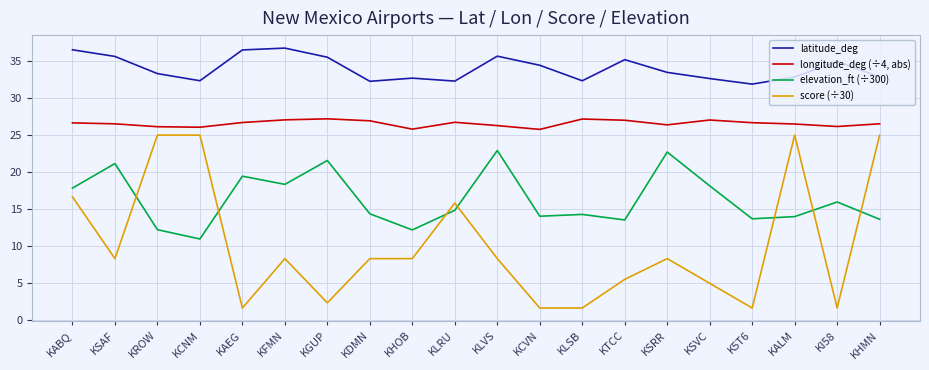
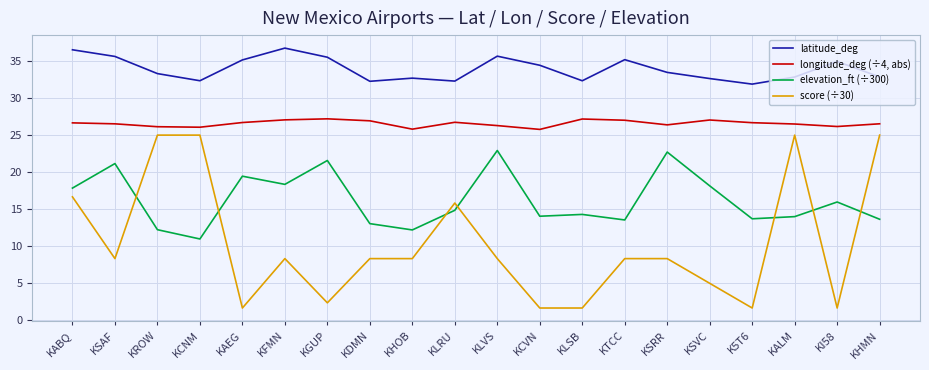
  {
    "latitude_deg": {
      "KABQ": 37,
      "KSAF": 36,
      "KROW": 33,
      "KCNM": 32,
-     "KAEG": 36,
+     "KAEG": 35,
      "KFMN": 37,
      "KGUP": 36,
      "KDMN": 32,
      "KHOB": 33,
      "KLRU": 32,
      "KLVS": 36,
      "KCVN": 34,
      "KLSB": 32,
      "KTCC": 35,
      "KSRR": 33,
      "KSVC": 33,
      "K5T6": 32
    },
    "longitude_deg (÷4, abs)": {
      "KABQ": 27,
      "KSAF": 27,
      "KROW": 26,
      "KCNM": 26,
      "KAEG": 27,
      "KFMN": 27,
      "KGUP": 27,
      "KDMN": 27,
      "KHOB": 26,
      "KLRU": 27,
      "KLVS": 26,
      "KCVN": 26,
      "KLSB": 27,
      "KTCC": 27,
      "KSRR": 26,
      "KSVC": 27,
      "K5T6": 27,
      "KALM": 26,
      "KI58": 26,
      "KHMN": 27
    },
    "elevation_ft (÷300)": {
      "KABQ": 18,
      "KSAF": 21,
      "KROW": 12,
      "KCNM": 11,
      "KAEG": 19,
      "KFMN": 18,
      "KGUP": 22,
-     "KDMN": 14,
+     "KDMN": 13,
      "KHOB": 12,
      "KLRU": 15,
      "KLVS": 23,
      "KCVN": 14,
      "KLSB": 14,
      "KTCC": 14,
      "KSRR": 23,
      "KSVC": 18,
      "K5T6": 14,
      "KALM": 14,
      "KI58": 16,
      "KHMN": 14
    },
    "score (÷30)": {
      "KABQ": 17,
      "KSAF": 8,
      "KROW": 25,
      "KCNM": 25,
      "KAEG": 2,
      "KFMN": 8,
      "KGUP": 2,
      "KDMN": 8,
      "KHOB": 8,
      "KLRU": 16,
      "KLVS": 8,
      "KCVN": 2,
      "KLSB": 2,
-     "KTCC": 6,
+     "KTCC": 8,
      "KSRR": 8,
      "KSVC": 5,
      "K5T6": 2,
      "KALM": 25,
      "KI58": 2,
      "KHMN": 25
    }
  }
